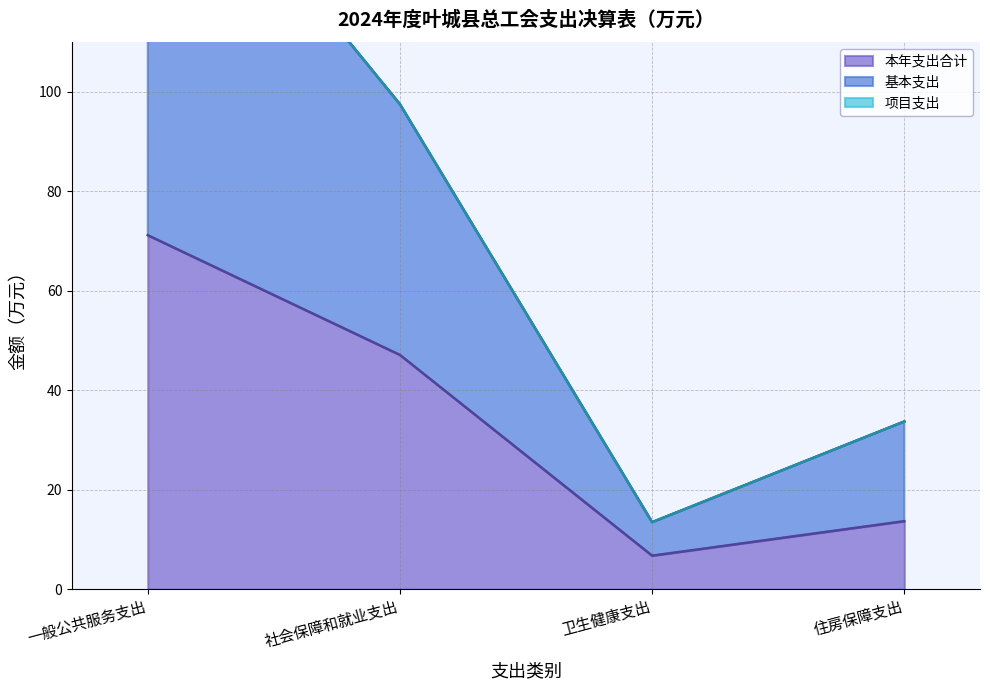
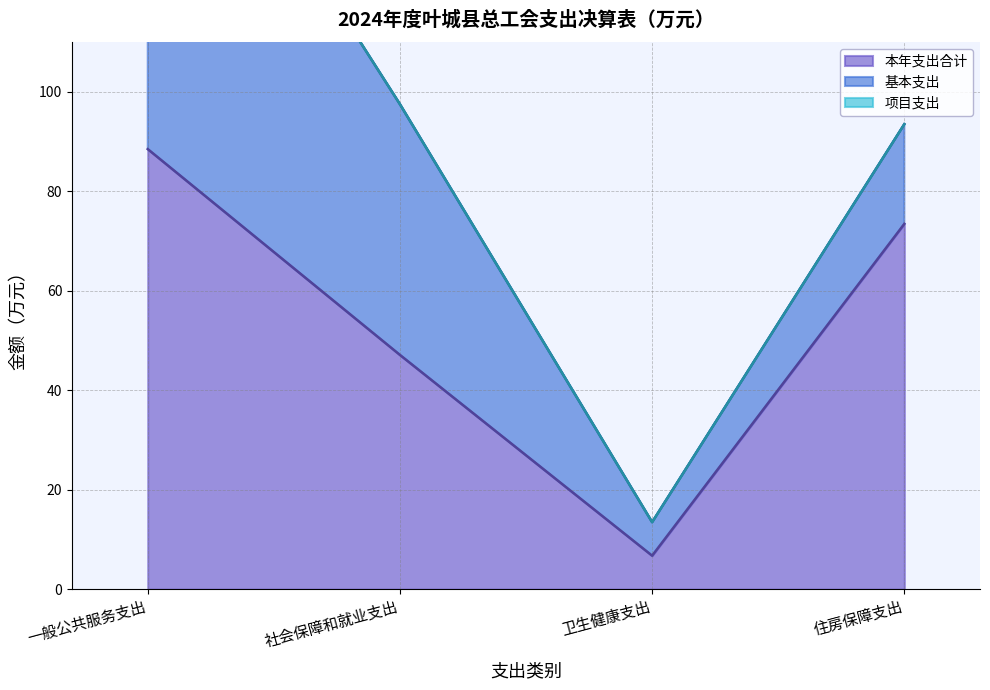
  {
    "本年支出合计": {
-     "一般公共服务支出": 71,
+     "一般公共服务支出": 88,
      "社会保障和就业支出": 47,
      "卫生健康支出": 7,
-     "住房保障支出": 14
+     "住房保障支出": 73
    }
  }
